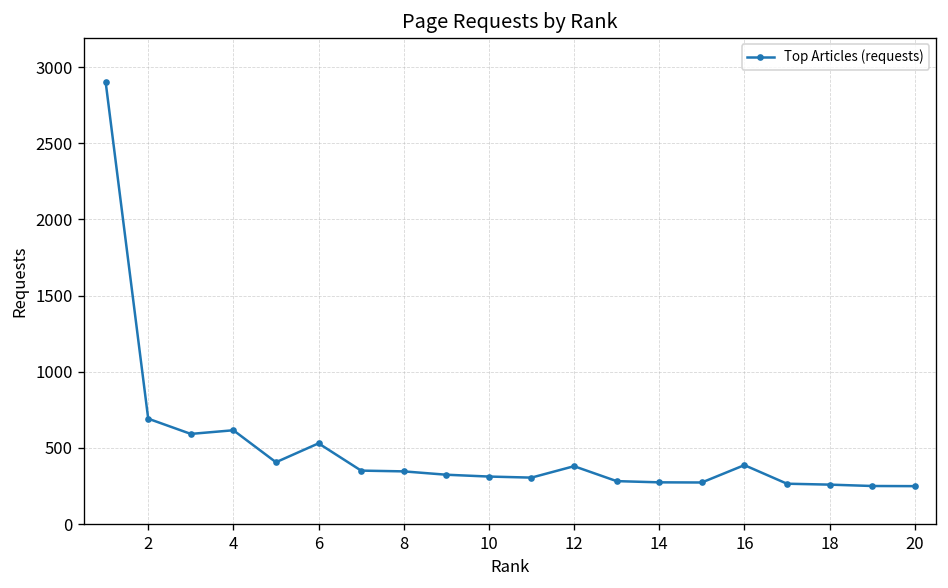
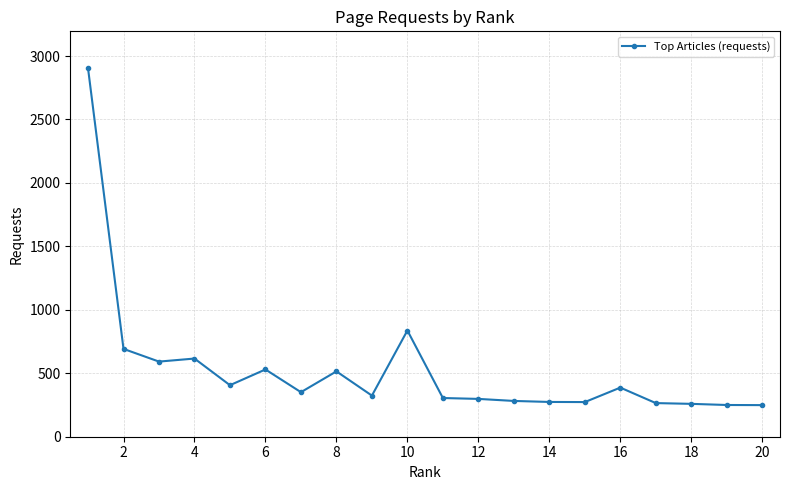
  {
    "2": 690,
    "4": 620,
    "6": 530,
-   "8": 350,
-   "10": 310,
-   "12": 380,
+   "8": 520,
+   "10": 840,
+   "12": 300,
    "14": 270,
    "16": 390,
    "18": 260,
    "20": 250
  }
